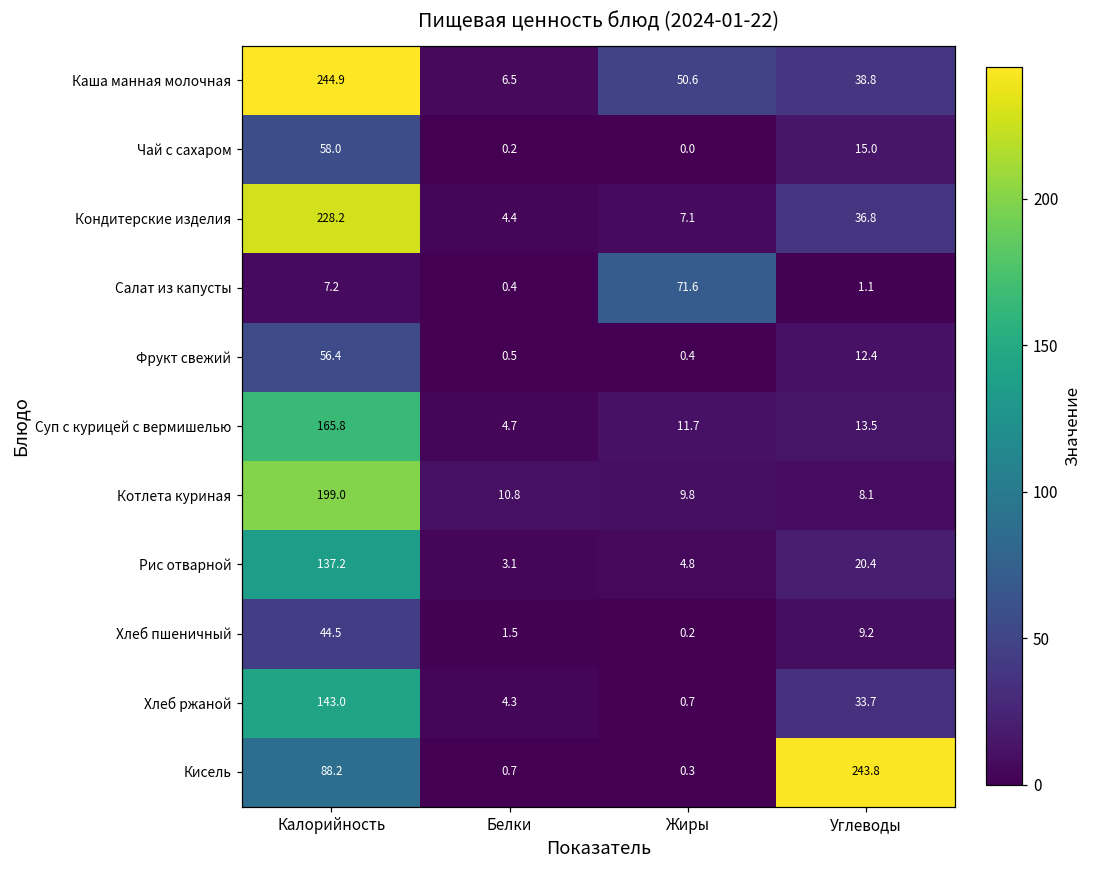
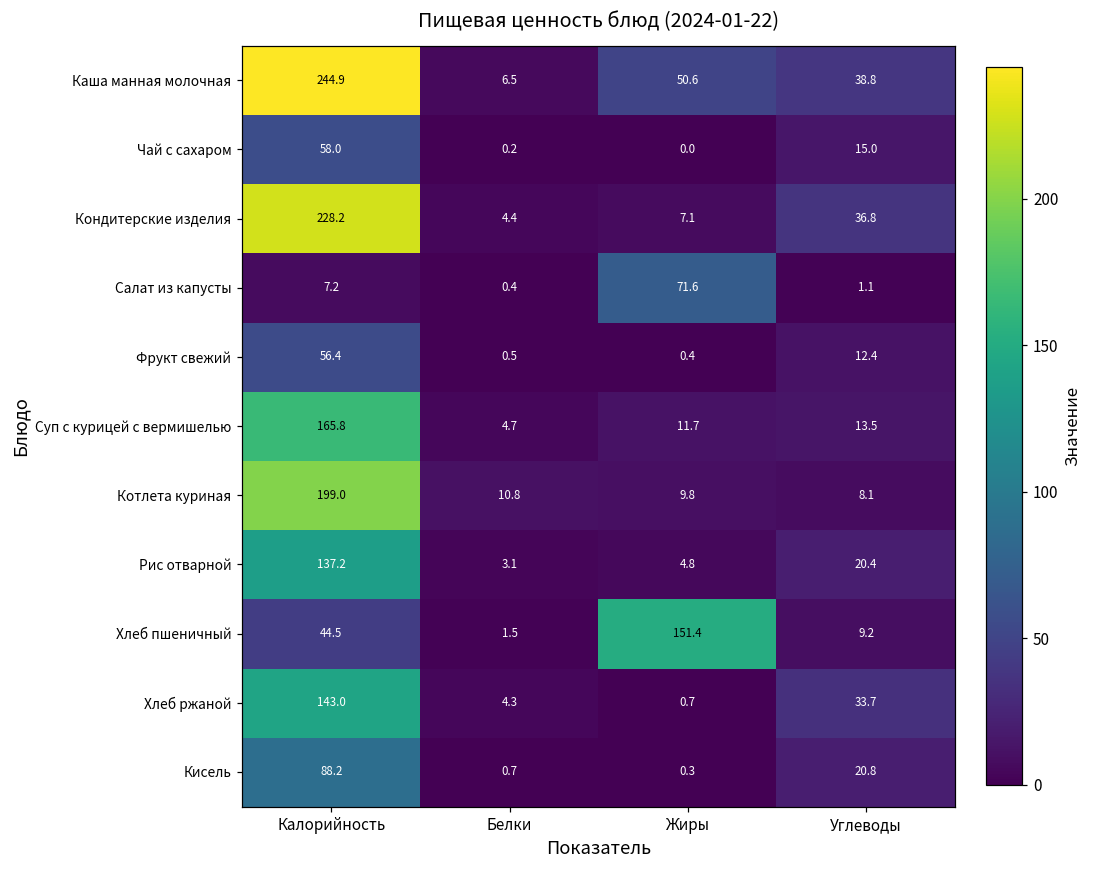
  {
    "Каша манная молочная": {
      "Калорийность": 244.9,
      "Белки": 6.5,
      "Жиры": 50.6,
      "Углеводы": 38.8
    },
    "Чай с сахаром": {
      "Калорийность": 58.0,
      "Белки": 0.2,
      "Жиры": 0.0,
      "Углеводы": 15.0
    },
    "Кондитерские изделия": {
      "Калорийность": 228.2,
      "Белки": 4.4,
      "Жиры": 7.1,
      "Углеводы": 36.8
    },
    "Салат из капусты": {
      "Калорийность": 7.2,
      "Белки": 0.4,
      "Жиры": 71.6,
      "Углеводы": 1.1
    },
    "Фрукт свежий": {
      "Калорийность": 56.4,
      "Белки": 0.5,
      "Жиры": 0.4,
      "Углеводы": 12.4
    },
    "Суп с курицей с вермишелью": {
      "Калорийность": 165.8,
      "Белки": 4.7,
      "Жиры": 11.7,
      "Углеводы": 13.5
    },
    "Котлета куриная": {
      "Калорийность": 199.0,
      "Белки": 10.8,
      "Жиры": 9.8,
      "Углеводы": 8.1
    },
    "Рис отварной": {
      "Калорийность": 137.2,
      "Белки": 3.1,
      "Жиры": 4.8,
      "Углеводы": 20.4
    },
    "Хлеб пшеничный": {
      "Калорийность": 44.5,
      "Белки": 1.5,
-     "Жиры": 0.2,
+     "Жиры": 151.4,
      "Углеводы": 9.2
    },
    "Хлеб ржаной": {
      "Калорийность": 143.0,
      "Белки": 4.3,
      "Жиры": 0.7,
      "Углеводы": 33.7
    },
    "Кисель": {
      "Калорийность": 88.2,
      "Белки": 0.7,
      "Жиры": 0.3,
-     "Углеводы": 243.8
+     "Углеводы": 20.8
    }
  }
